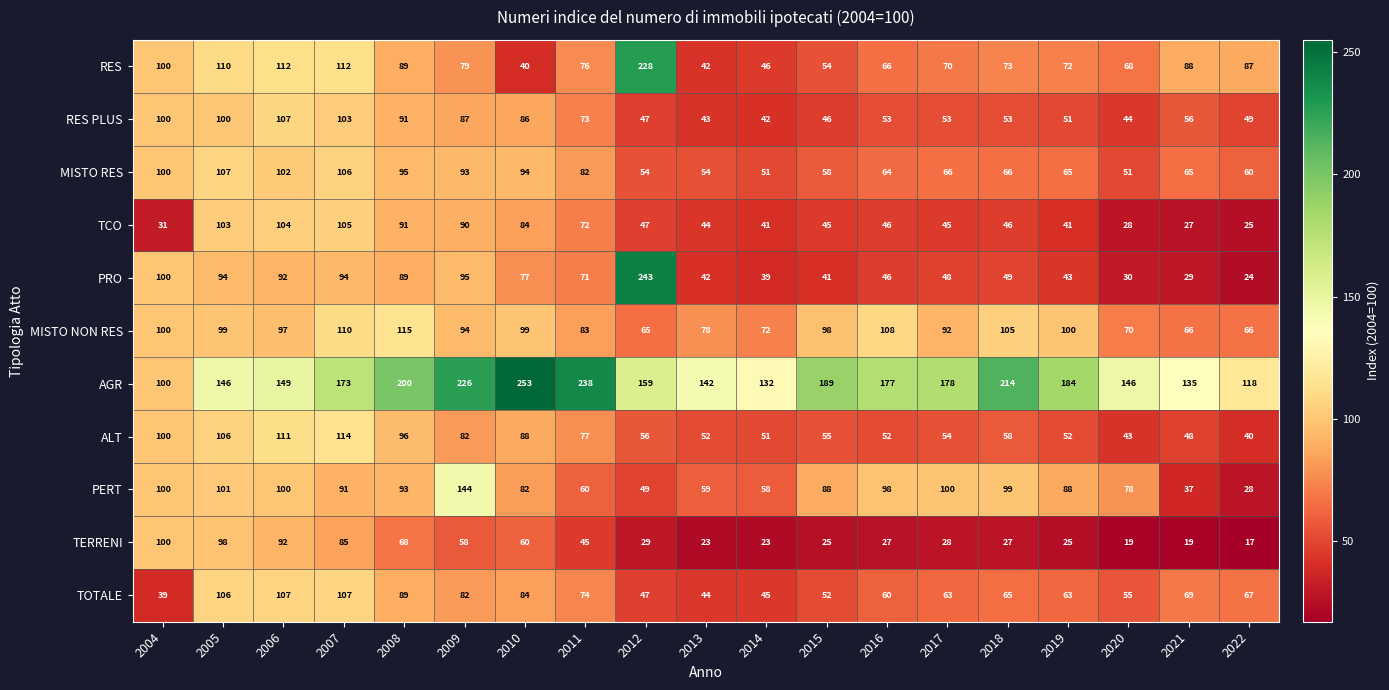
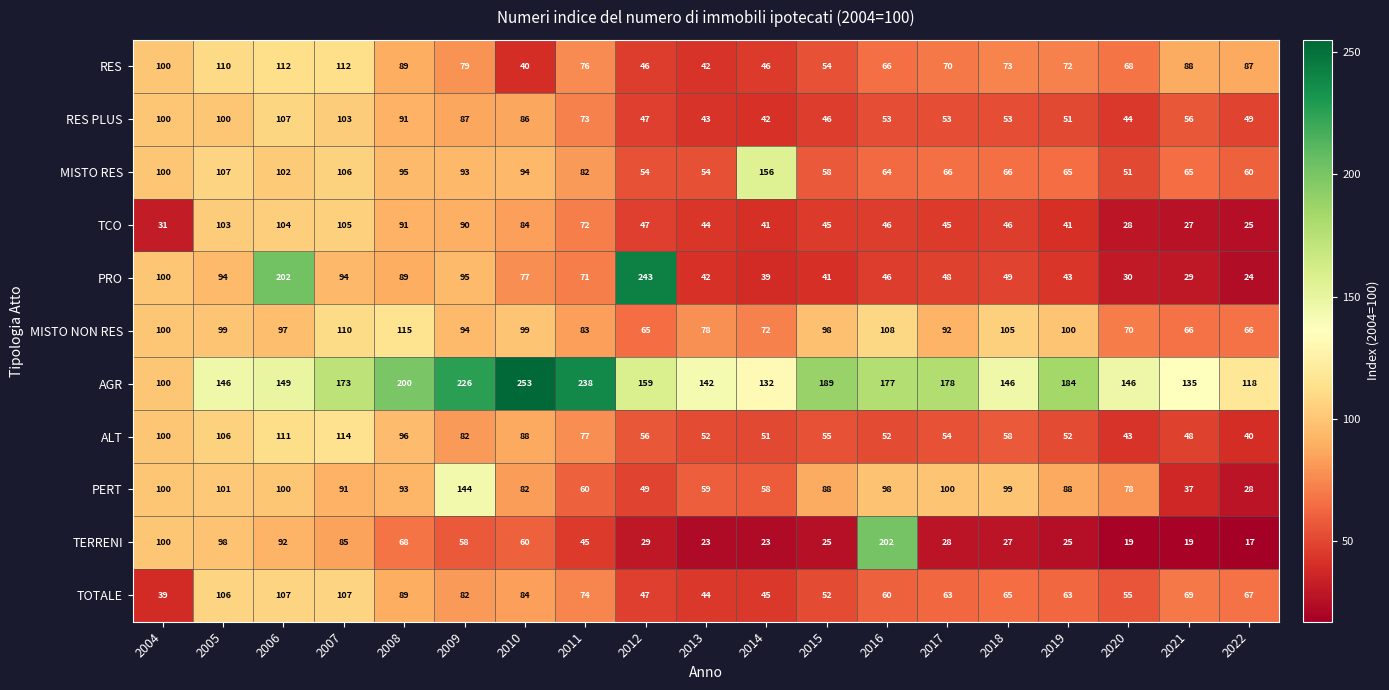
  {
    "RES": {
      "2004": 100,
      "2005": 110,
      "2006": 112,
      "2007": 112,
      "2008": 89,
      "2009": 79,
      "2010": 40,
      "2011": 76,
-     "2012": 228,
+     "2012": 46,
      "2013": 42,
      "2014": 46,
      "2015": 54,
      "2016": 66,
      "2017": 70,
      "2018": 73,
      "2019": 72,
      "2020": 68,
      "2021": 88,
      "2022": 87
    },
    "MISTO RES": {
      "2004": 100,
      "2005": 107,
      "2006": 102,
      "2007": 106,
      "2008": 95,
      "2009": 93,
      "2010": 94,
      "2011": 82,
      "2012": 54,
      "2013": 54,
-     "2014": 51,
+     "2014": 156,
      "2015": 58,
      "2016": 64,
      "2017": 66,
      "2018": 66,
      "2019": 65,
      "2020": 51,
      "2021": 65,
      "2022": 60
    },
    "PRO": {
      "2004": 100,
      "2005": 94,
-     "2006": 92,
+     "2006": 202,
      "2007": 94,
      "2008": 89,
      "2009": 95,
      "2010": 77,
      "2011": 71,
      "2012": 243,
      "2013": 42,
      "2014": 39,
      "2015": 41,
      "2016": 46,
      "2017": 48,
      "2018": 49,
      "2019": 43,
      "2020": 30,
      "2021": 29,
      "2022": 24
    },
    "AGR": {
      "2004": 100,
      "2005": 146,
      "2006": 149,
      "2007": 173,
      "2008": 200,
      "2009": 226,
      "2010": 253,
      "2011": 238,
      "2012": 159,
      "2013": 142,
      "2014": 132,
      "2015": 189,
      "2016": 177,
      "2017": 178,
-     "2018": 214,
+     "2018": 146,
      "2019": 184,
      "2020": 146,
      "2021": 135,
      "2022": 118
    },
    "TERRENI": {
      "2004": 100,
      "2005": 98,
      "2006": 92,
      "2007": 85,
      "2008": 68,
      "2009": 58,
      "2010": 60,
      "2011": 45,
      "2012": 29,
      "2013": 23,
      "2014": 23,
      "2015": 25,
-     "2016": 27,
+     "2016": 202,
      "2017": 28,
      "2018": 27,
      "2019": 25,
      "2020": 19,
      "2021": 19,
      "2022": 17
    }
  }
